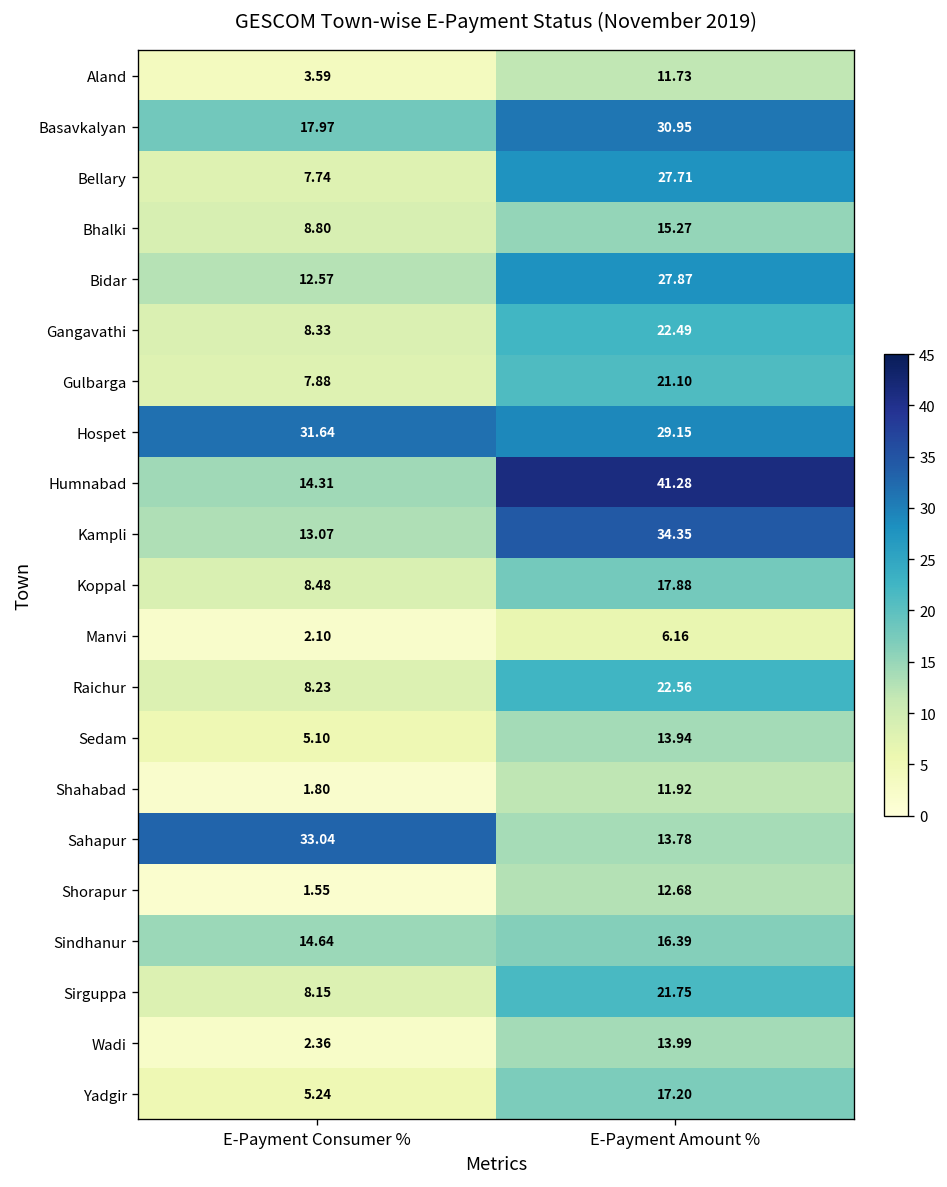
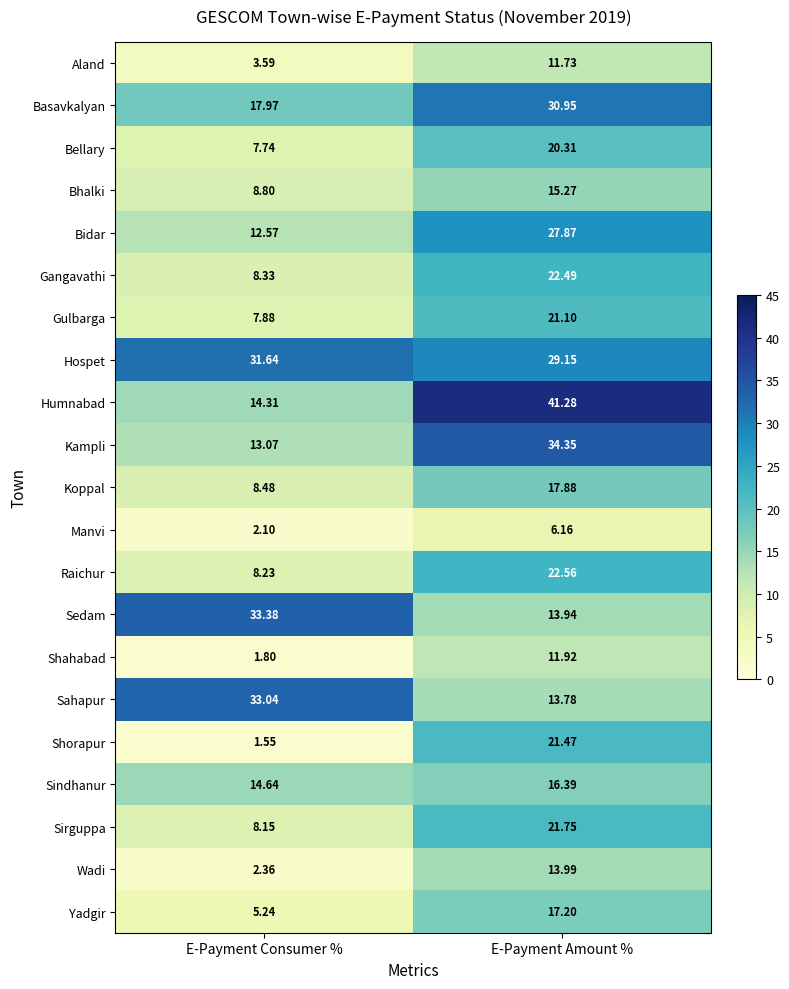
  {
    "Aland": {
      "E-Payment Consumer %": 3.59,
      "E-Payment Amount %": 11.73
    },
    "Basavkalyan": {
      "E-Payment Consumer %": 17.97,
      "E-Payment Amount %": 30.95
    },
    "Bellary": {
      "E-Payment Consumer %": 7.74,
-     "E-Payment Amount %": 27.71
+     "E-Payment Amount %": 20.31
    },
    "Bhalki": {
      "E-Payment Consumer %": 8.80,
      "E-Payment Amount %": 15.27
    },
    "Bidar": {
      "E-Payment Consumer %": 12.57,
      "E-Payment Amount %": 27.87
    },
    "Gangavathi": {
      "E-Payment Consumer %": 8.33,
      "E-Payment Amount %": 22.49
    },
    "Gulbarga": {
      "E-Payment Consumer %": 7.88,
      "E-Payment Amount %": 21.10
    },
    "Hospet": {
      "E-Payment Consumer %": 31.64,
      "E-Payment Amount %": 29.15
    },
    "Humnabad": {
      "E-Payment Consumer %": 14.31,
      "E-Payment Amount %": 41.28
    },
    "Kampli": {
      "E-Payment Consumer %": 13.07,
      "E-Payment Amount %": 34.35
    },
    "Koppal": {
      "E-Payment Consumer %": 8.48,
      "E-Payment Amount %": 17.88
    },
    "Manvi": {
      "E-Payment Consumer %": 2.10,
      "E-Payment Amount %": 6.16
    },
    "Raichur": {
      "E-Payment Consumer %": 8.23,
      "E-Payment Amount %": 22.56
    },
    "Sedam": {
-     "E-Payment Consumer %": 5.10,
+     "E-Payment Consumer %": 33.38,
      "E-Payment Amount %": 13.94
    },
    "Shahabad": {
      "E-Payment Consumer %": 1.80,
      "E-Payment Amount %": 11.92
    },
    "Sahapur": {
      "E-Payment Consumer %": 33.04,
      "E-Payment Amount %": 13.78
    },
    "Shorapur": {
      "E-Payment Consumer %": 1.55,
-     "E-Payment Amount %": 12.68
+     "E-Payment Amount %": 21.47
    },
    "Sindhanur": {
      "E-Payment Consumer %": 14.64,
      "E-Payment Amount %": 16.39
    },
    "Sirguppa": {
      "E-Payment Consumer %": 8.15,
      "E-Payment Amount %": 21.75
    },
    "Wadi": {
      "E-Payment Consumer %": 2.36,
      "E-Payment Amount %": 13.99
    },
    "Yadgir": {
      "E-Payment Consumer %": 5.24,
      "E-Payment Amount %": 17.20
    }
  }
